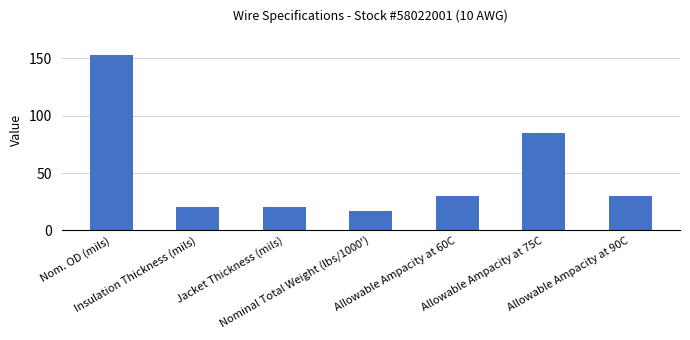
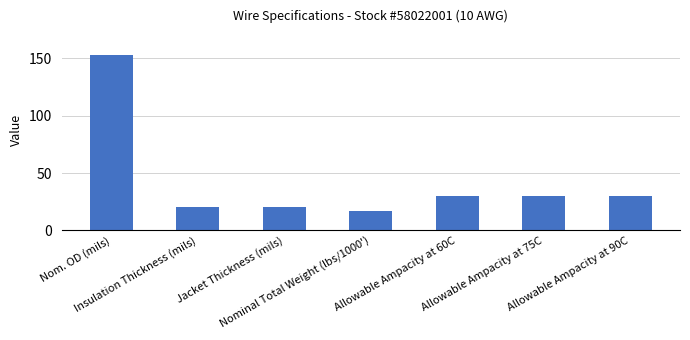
  {
    "Nom. OD (mils)": 153,
    "Insulation Thickness (mils)": 20,
    "Jacket Thickness (mils)": 20,
    "Nominal Total Weight (lbs/1000')": 17,
    "Allowable Ampacity at 60C": 30,
-   "Allowable Ampacity at 75C": 85,
+   "Allowable Ampacity at 75C": 30,
    "Allowable Ampacity at 90C": 30
  }
